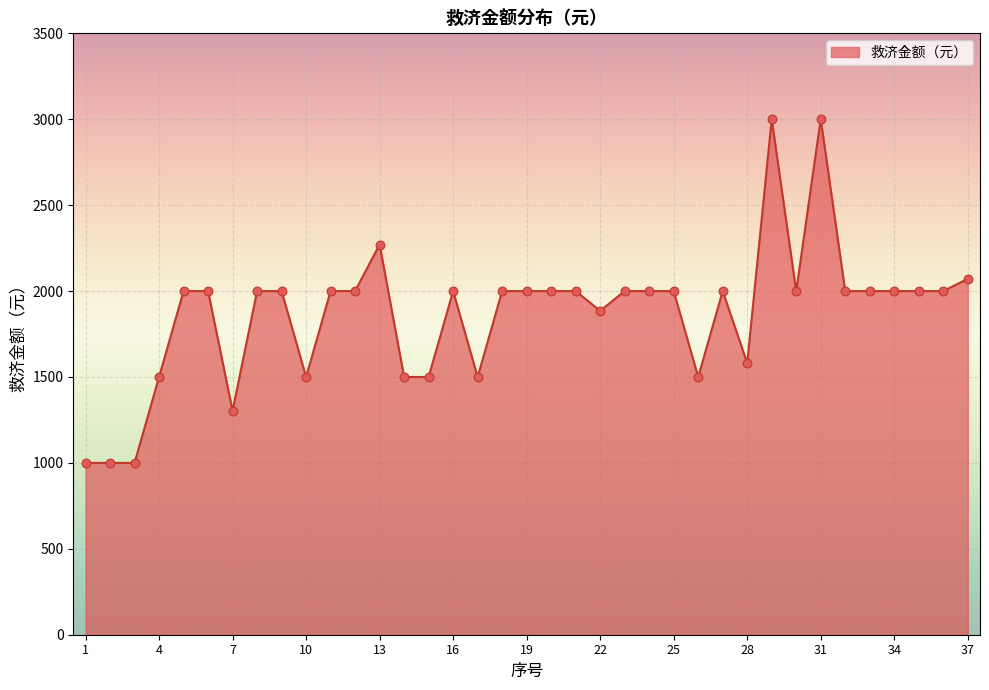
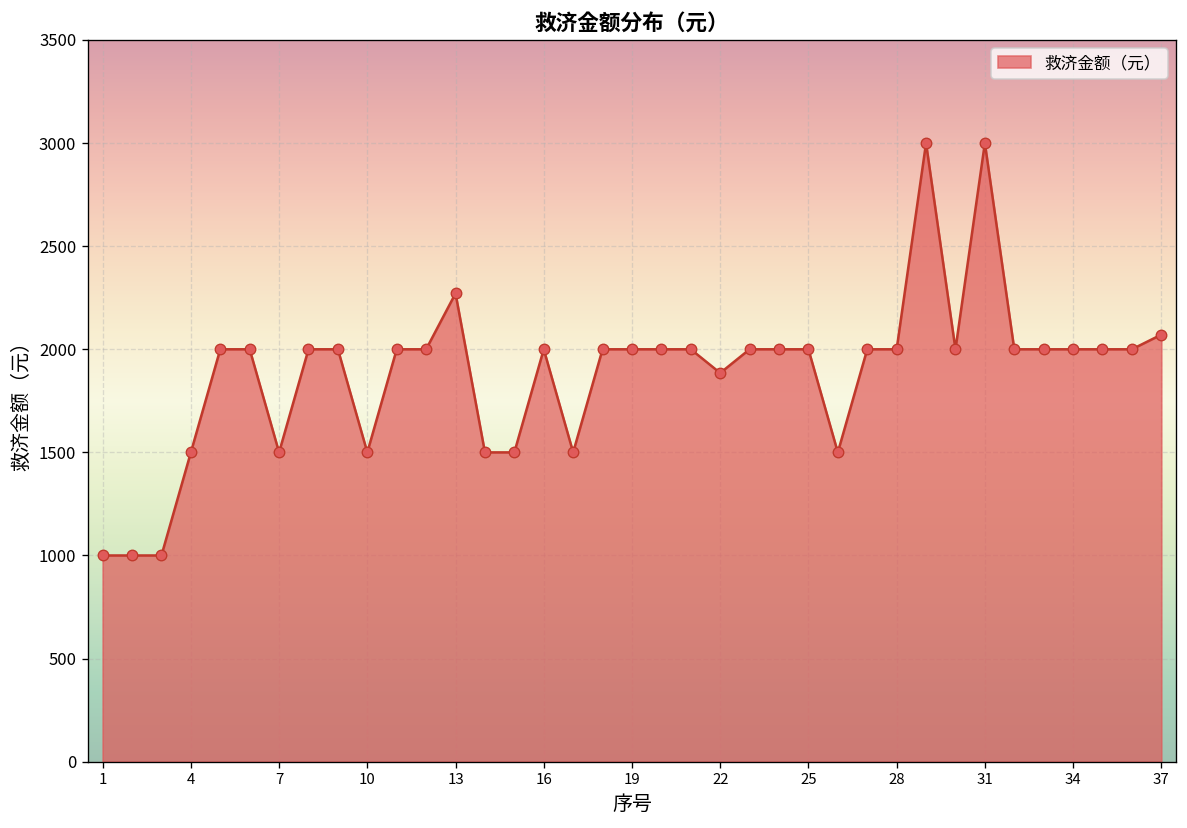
  {
    "1": 1000,
    "4": 1500,
-   "7": 1300,
+   "7": 1500,
    "10": 1500,
    "13": 2270,
    "16": 2000,
    "19": 2000,
    "22": 1890,
    "25": 2000,
-   "28": 1580,
+   "28": 2000,
    "31": 3000,
    "34": 2000,
    "37": 2070
  }
